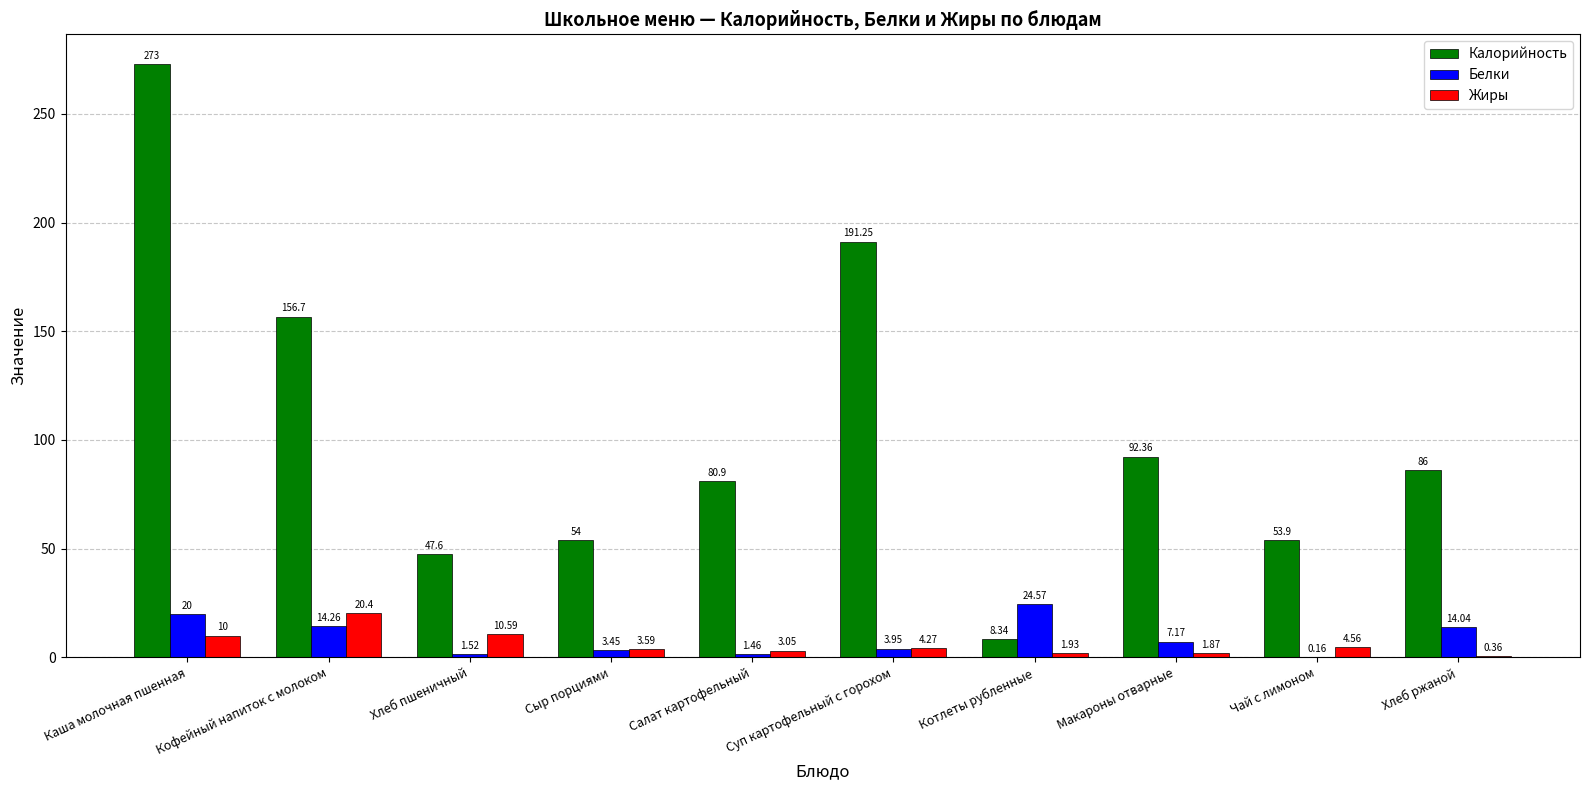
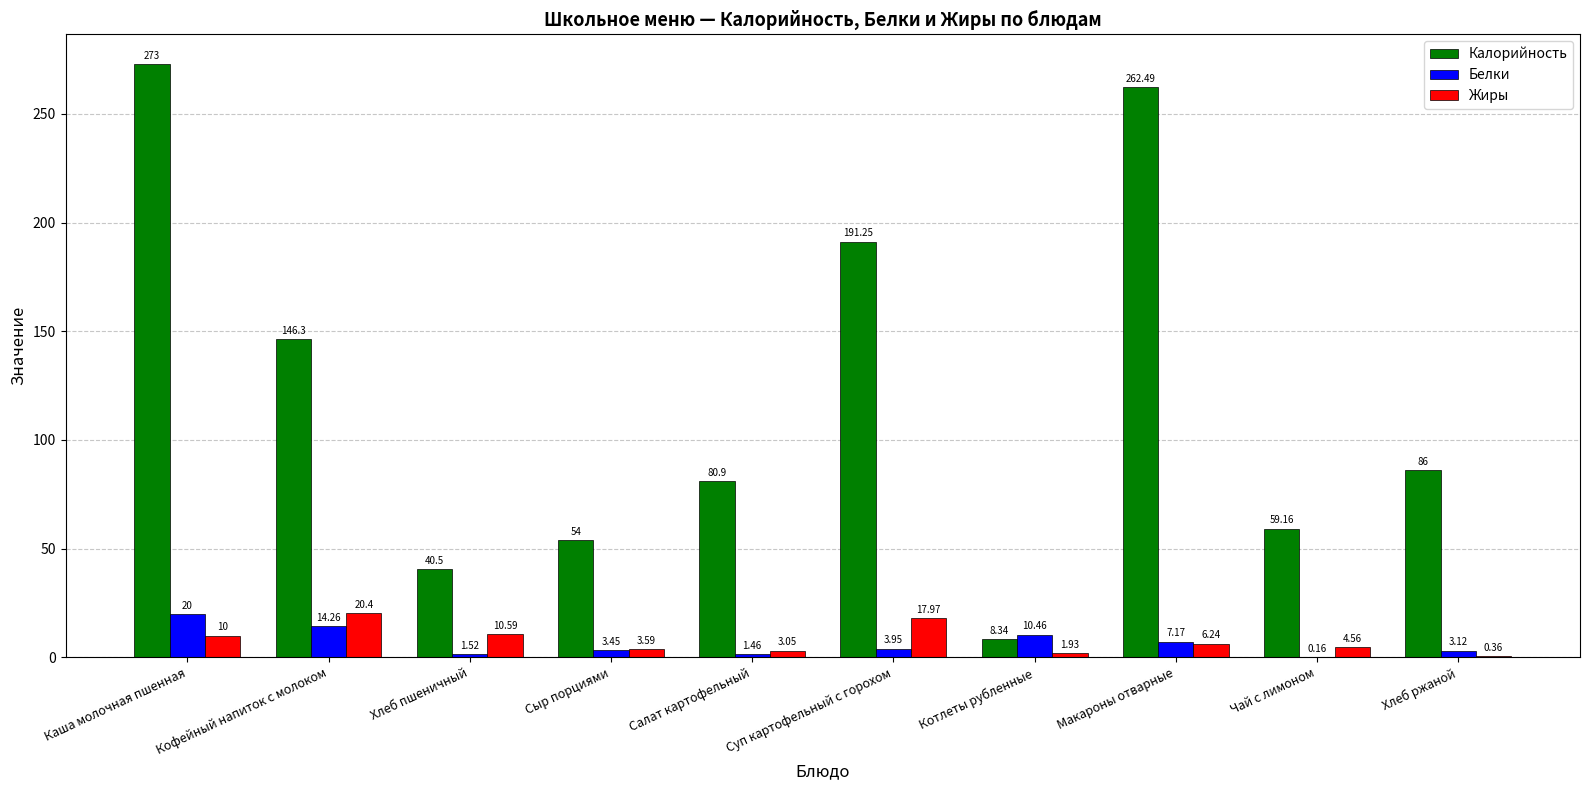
  {
    "Калорийность": {
      "Каша молочная пшенная": 273,
-     "Кофейный напиток с молоком": 156.7,
-     "Хлеб пшеничный": 47.6,
+     "Кофейный напиток с молоком": 146.3,
+     "Хлеб пшеничный": 40.5,
      "Сыр порциями": 54,
      "Салат картофельный": 80.9,
      "Суп картофельный с горохом": 191.25,
      "Котлеты рубленные": 8.34,
-     "Макароны отварные": 92.36,
-     "Чай с лимоном": 53.9,
+     "Макароны отварные": 262.49,
+     "Чай с лимоном": 59.16,
      "Хлеб ржаной": 86
    },
    "Белки": {
      "Каша молочная пшенная": 20,
      "Кофейный напиток с молоком": 14.26,
      "Хлеб пшеничный": 1.52,
      "Сыр порциями": 3.45,
      "Салат картофельный": 1.46,
      "Суп картофельный с горохом": 3.95,
-     "Котлеты рубленные": 24.57,
+     "Котлеты рубленные": 10.46,
      "Макароны отварные": 7.17,
      "Чай с лимоном": 0.16,
-     "Хлеб ржаной": 14.04
+     "Хлеб ржаной": 3.12
    },
    "Жиры": {
      "Каша молочная пшенная": 10,
      "Кофейный напиток с молоком": 20.4,
      "Хлеб пшеничный": 10.59,
      "Сыр порциями": 3.59,
      "Салат картофельный": 3.05,
-     "Суп картофельный с горохом": 4.27,
+     "Суп картофельный с горохом": 17.97,
      "Котлеты рубленные": 1.93,
-     "Макароны отварные": 1.87,
+     "Макароны отварные": 6.24,
      "Чай с лимоном": 4.56,
      "Хлеб ржаной": 0.36
    }
  }
